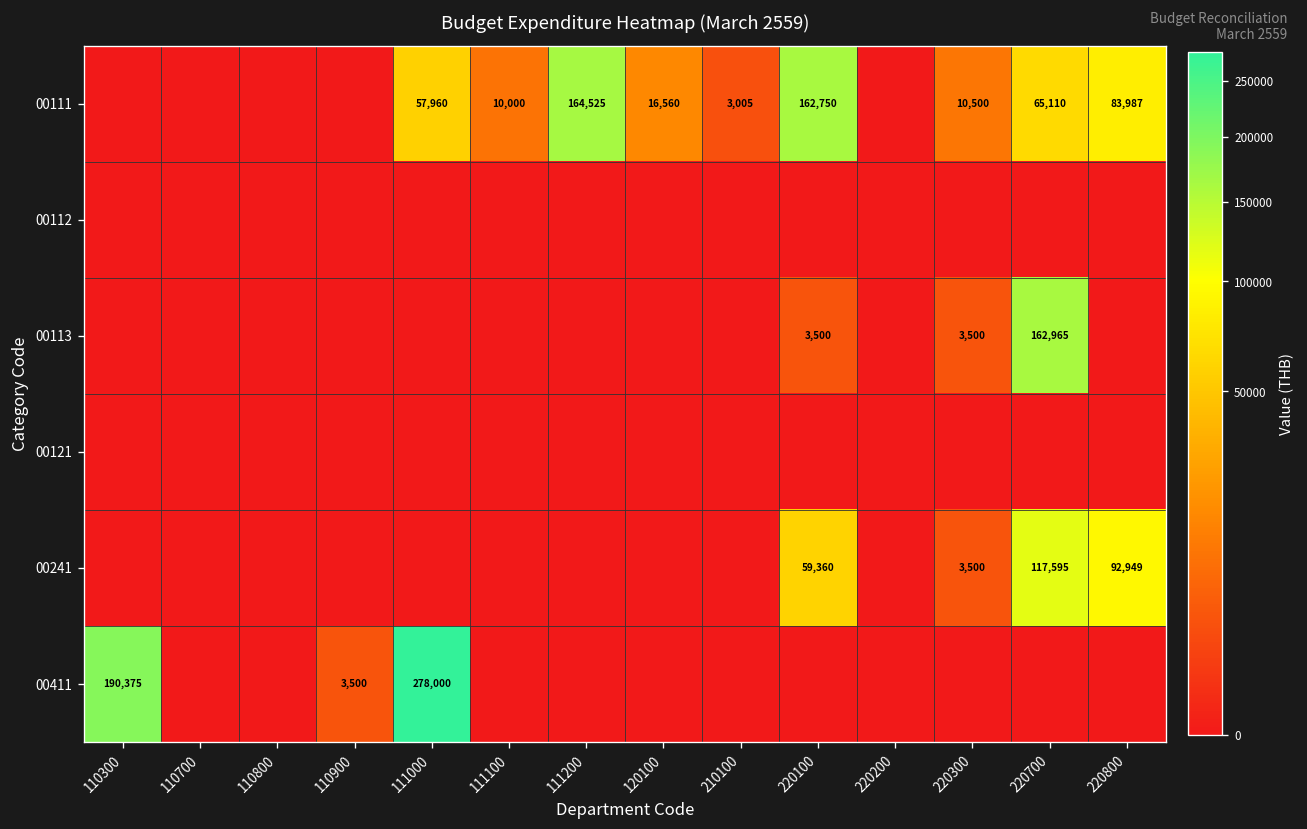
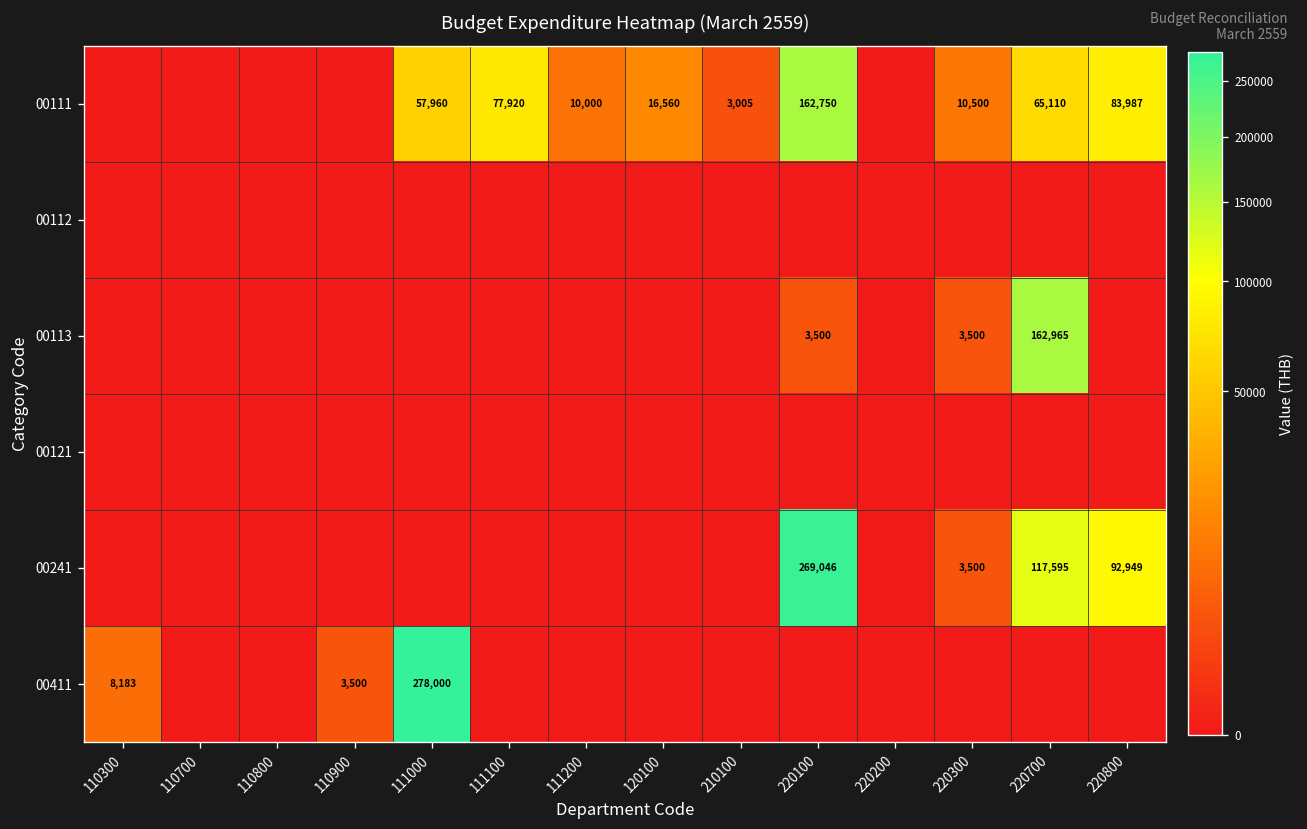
  {
    "00111": {
      "111000": "57,960",
-     "111100": "10,000",
-     "111200": "164,525",
+     "111100": "77,920",
+     "111200": "10,000",
      "120100": "16,560",
      "210100": "3,005",
      "220100": "162,750",
      "220300": "10,500",
      "220700": "65,110",
      "220800": "83,987"
    },
    "00113": {
      "220100": "3,500",
      "220300": "3,500",
      "220700": "162,965"
    },
    "00241": {
-     "220100": "59,360",
+     "220100": "269,046",
      "220300": "3,500",
      "220700": "117,595",
      "220800": "92,949"
    },
    "00411": {
-     "110300": "190,375",
+     "110300": "8,183",
      "110900": "3,500",
      "111000": "278,000"
    }
  }
